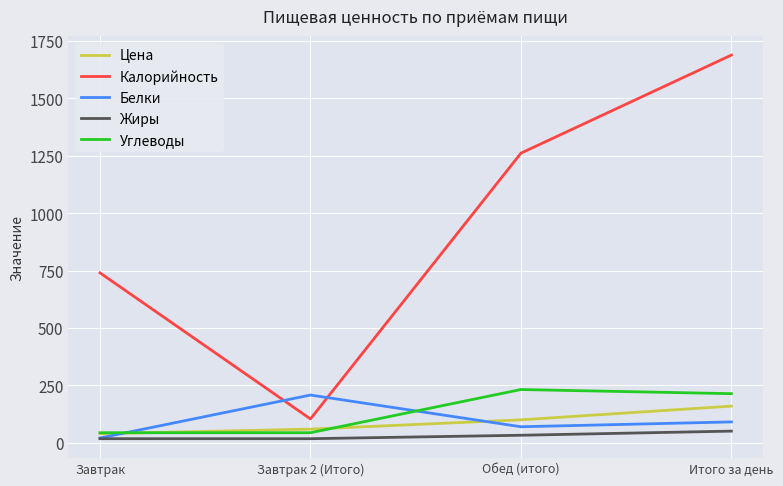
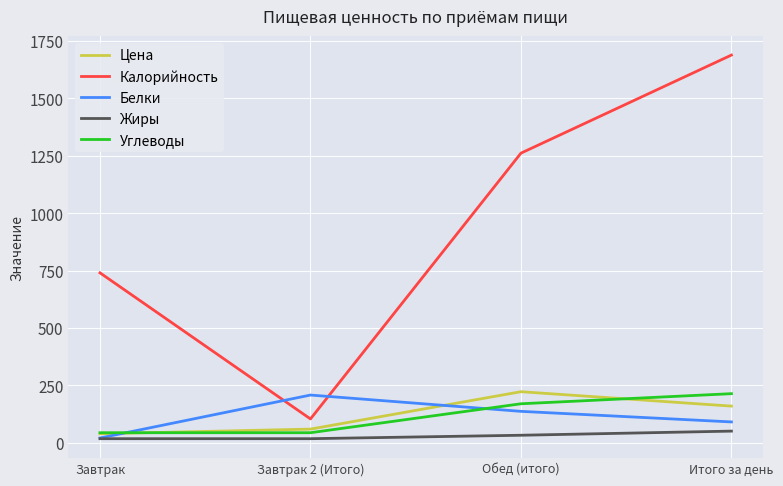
  {
    "Цена": {
      "Завтрак 2 (Итого)": 60,
-     "Обед (итого)": 100,
+     "Обед (итого)": 220,
      "Итого за день": 160
    },
    "Калорийность": {
      "Завтрак": 740,
      "Завтрак 2 (Итого)": 100,
      "Обед (итого)": 1260,
      "Итого за день": 1690
    },
    "Белки": {
      "Завтрак 2 (Итого)": 210,
-     "Обед (итого)": 70,
+     "Обед (итого)": 140,
      "Итого за день": 90
    },
    "Жиры": {
      "Завтрак 2 (Итого)": 20,
      "Обед (итого)": 30,
      "Итого за день": 50
    },
    "Углеводы": {
      "Завтрак 2 (Итого)": 40,
-     "Обед (итого)": 230,
+     "Обед (итого)": 170,
      "Итого за день": 210
    }
  }
